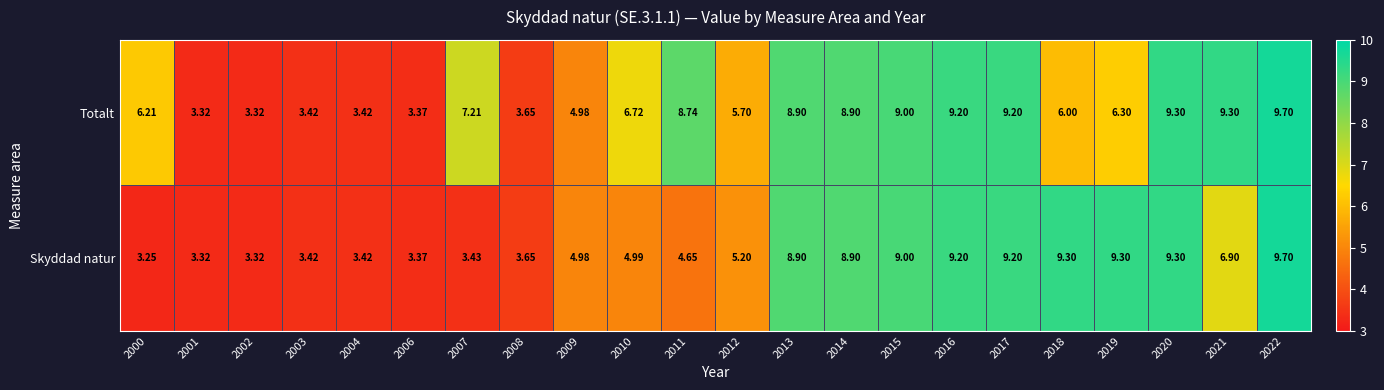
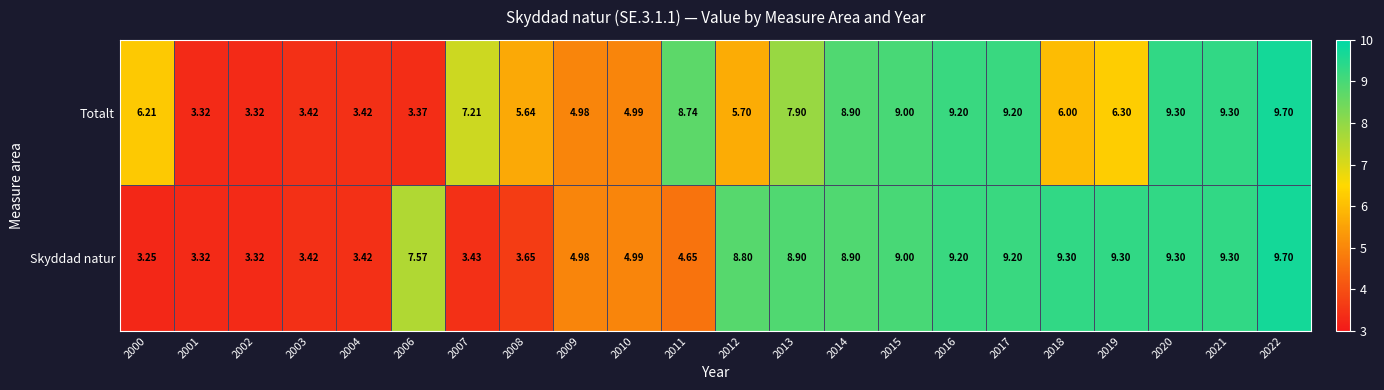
  {
    "Totalt": {
      "2000": 6.21,
      "2001": 3.32,
      "2002": 3.32,
      "2003": 3.42,
      "2004": 3.42,
      "2006": 3.37,
      "2007": 7.21,
-     "2008": 3.65,
+     "2008": 5.64,
      "2009": 4.98,
-     "2010": 6.72,
+     "2010": 4.99,
      "2011": 8.74,
      "2012": 5.70,
-     "2013": 8.90,
+     "2013": 7.90,
      "2014": 8.90,
      "2015": 9.00,
      "2016": 9.20,
      "2017": 9.20,
      "2018": 6.00,
      "2019": 6.30,
      "2020": 9.30,
      "2021": 9.30,
      "2022": 9.70
    },
    "Skyddad natur": {
      "2000": 3.25,
      "2001": 3.32,
      "2002": 3.32,
      "2003": 3.42,
      "2004": 3.42,
-     "2006": 3.37,
+     "2006": 7.57,
      "2007": 3.43,
      "2008": 3.65,
      "2009": 4.98,
      "2010": 4.99,
      "2011": 4.65,
-     "2012": 5.20,
+     "2012": 8.80,
      "2013": 8.90,
      "2014": 8.90,
      "2015": 9.00,
      "2016": 9.20,
      "2017": 9.20,
      "2018": 9.30,
      "2019": 9.30,
      "2020": 9.30,
-     "2021": 6.90,
+     "2021": 9.30,
      "2022": 9.70
    }
  }
